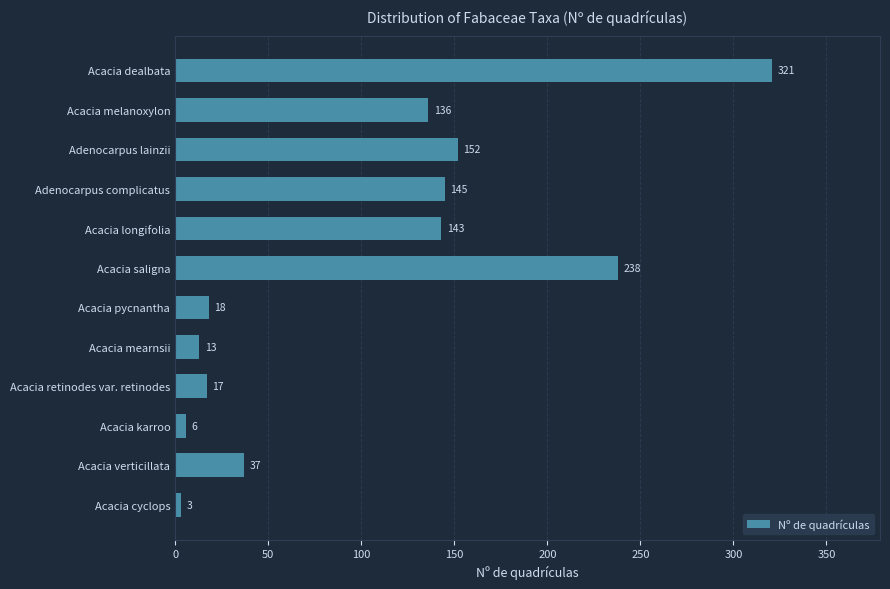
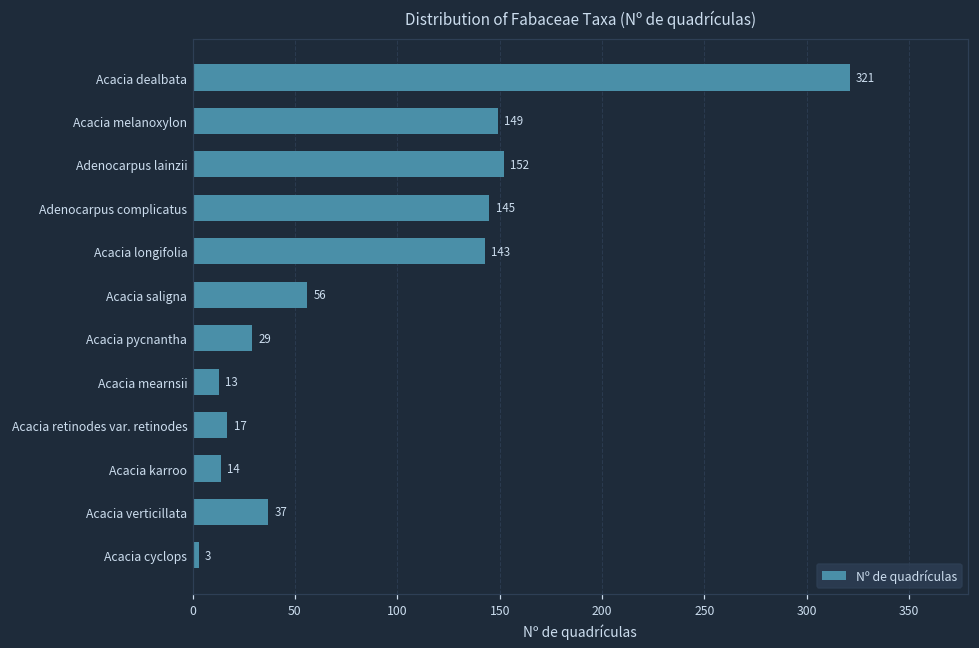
  {
    "Acacia dealbata": 321,
-   "Acacia melanoxylon": 136,
+   "Acacia melanoxylon": 149,
    "Adenocarpus lainzii": 152,
    "Adenocarpus complicatus": 145,
    "Acacia longifolia": 143,
-   "Acacia saligna": 238,
-   "Acacia pycnantha": 18,
+   "Acacia saligna": 56,
+   "Acacia pycnantha": 29,
    "Acacia mearnsii": 13,
    "Acacia retinodes var. retinodes": 17,
-   "Acacia karroo": 6,
+   "Acacia karroo": 14,
    "Acacia verticillata": 37,
    "Acacia cyclops": 3
  }
